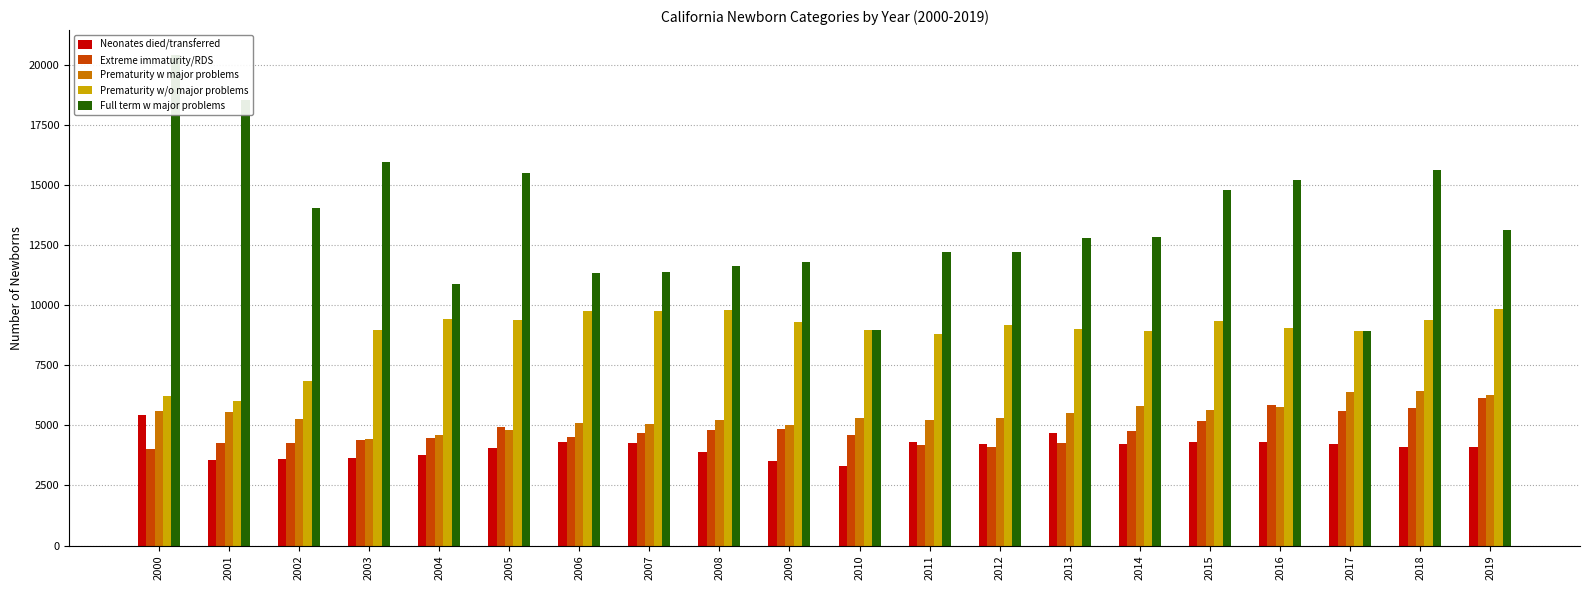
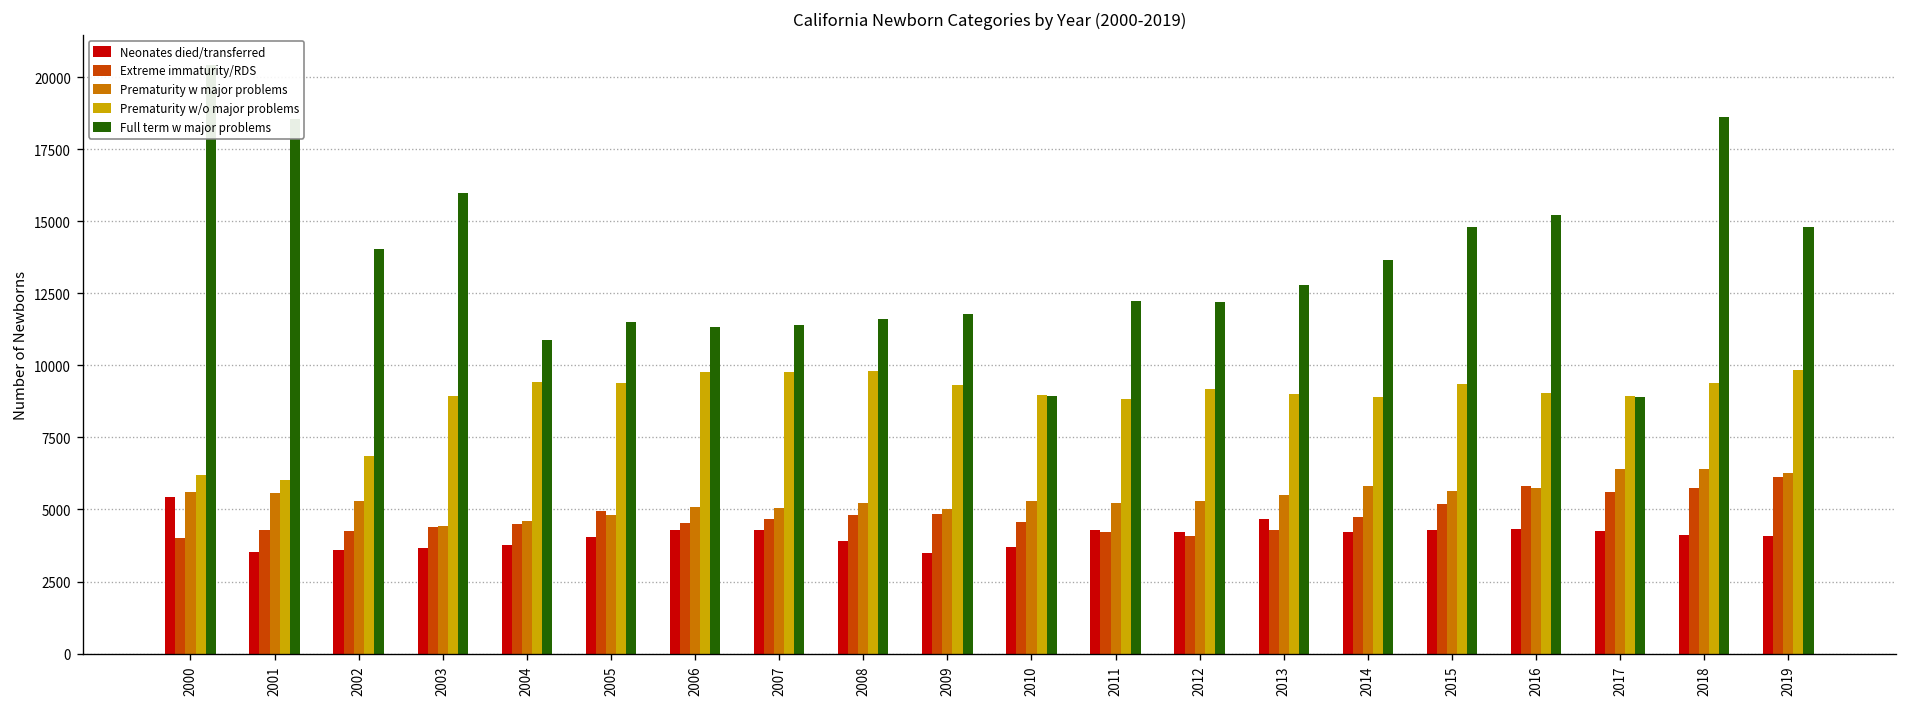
  {
    "Neonates died/transferred": {
      "2000": 5400,
      "2001": 3500,
      "2002": 3600,
      "2003": 3700,
      "2004": 3800,
      "2005": 4100,
      "2006": 4300,
      "2007": 4300,
      "2008": 3900,
      "2009": 3500,
-     "2010": 3300,
+     "2010": 3700,
      "2011": 4300,
      "2012": 4200,
      "2013": 4700,
      "2014": 4200,
      "2015": 4300,
      "2016": 4300,
      "2017": 4200,
      "2018": 4100,
      "2019": 4100
    },
    "Full term w major problems": {
      "2002": 14000,
      "2003": 16000,
      "2004": 10900,
-     "2005": 15500,
+     "2005": 11500,
      "2006": 11300,
      "2007": 11400,
      "2008": 11600,
      "2009": 11800,
      "2010": 9000,
      "2011": 12200,
      "2012": 12200,
      "2013": 12800,
-     "2014": 12900,
+     "2014": 13700,
      "2015": 14800,
      "2016": 15200,
      "2017": 8900,
-     "2018": 15600,
-     "2019": 13100
+     "2018": 18600,
+     "2019": 14800
    }
  }
